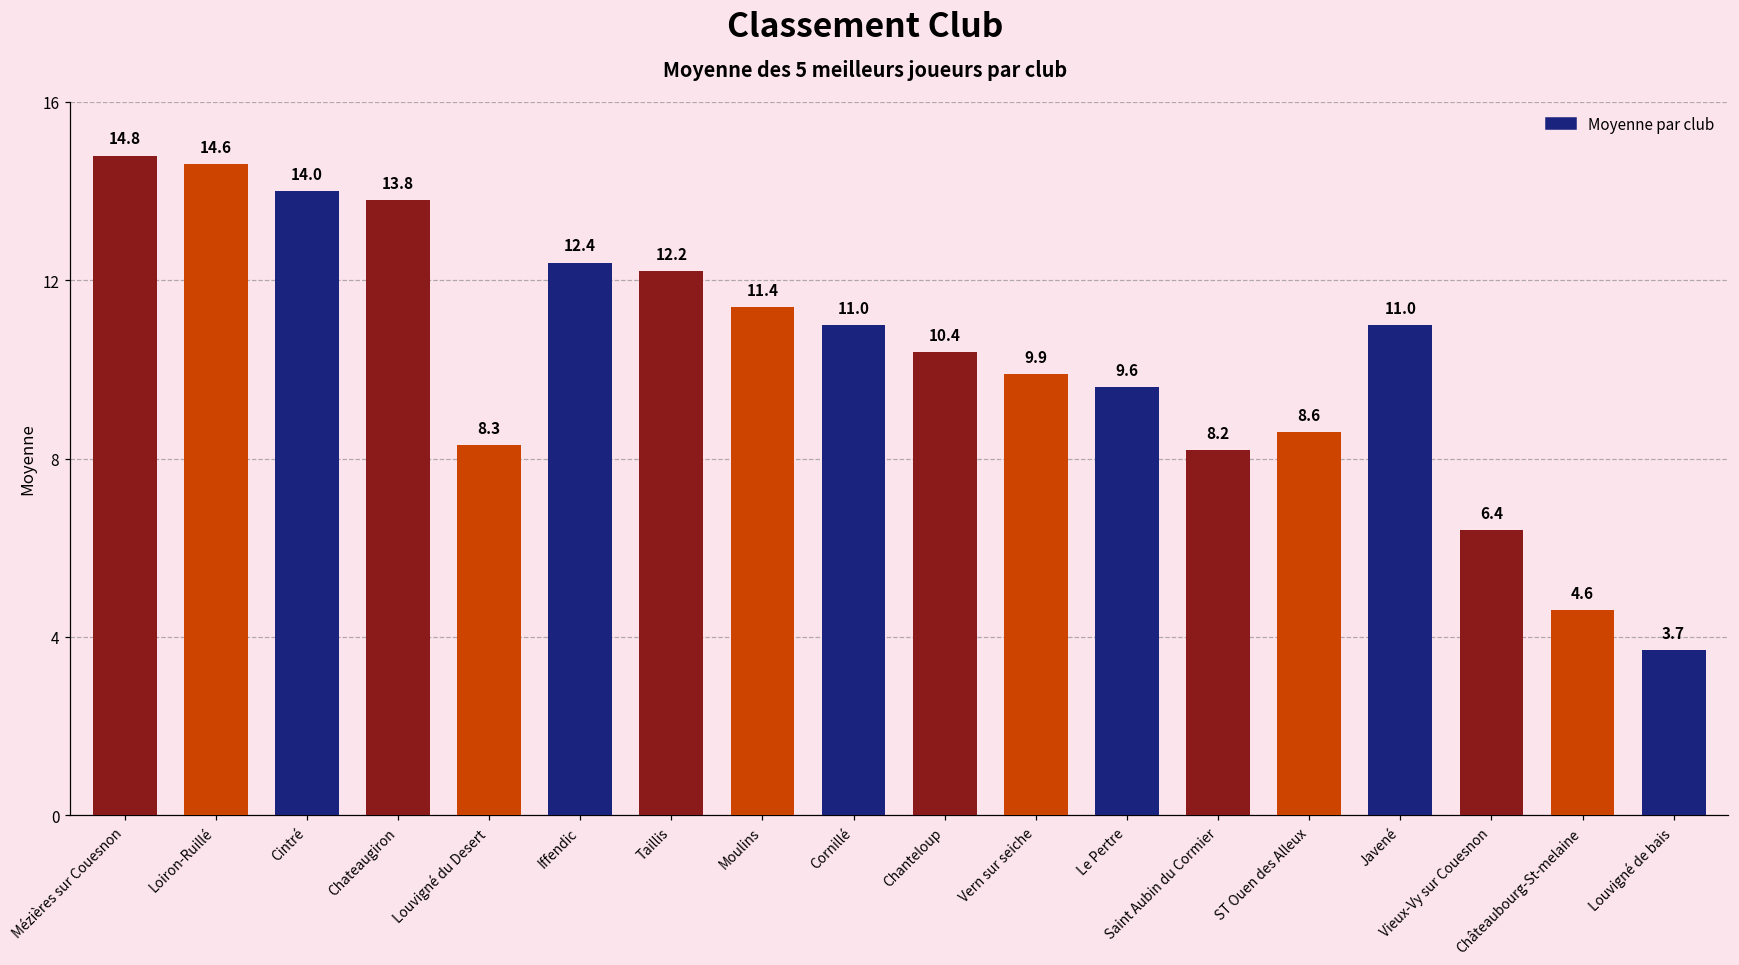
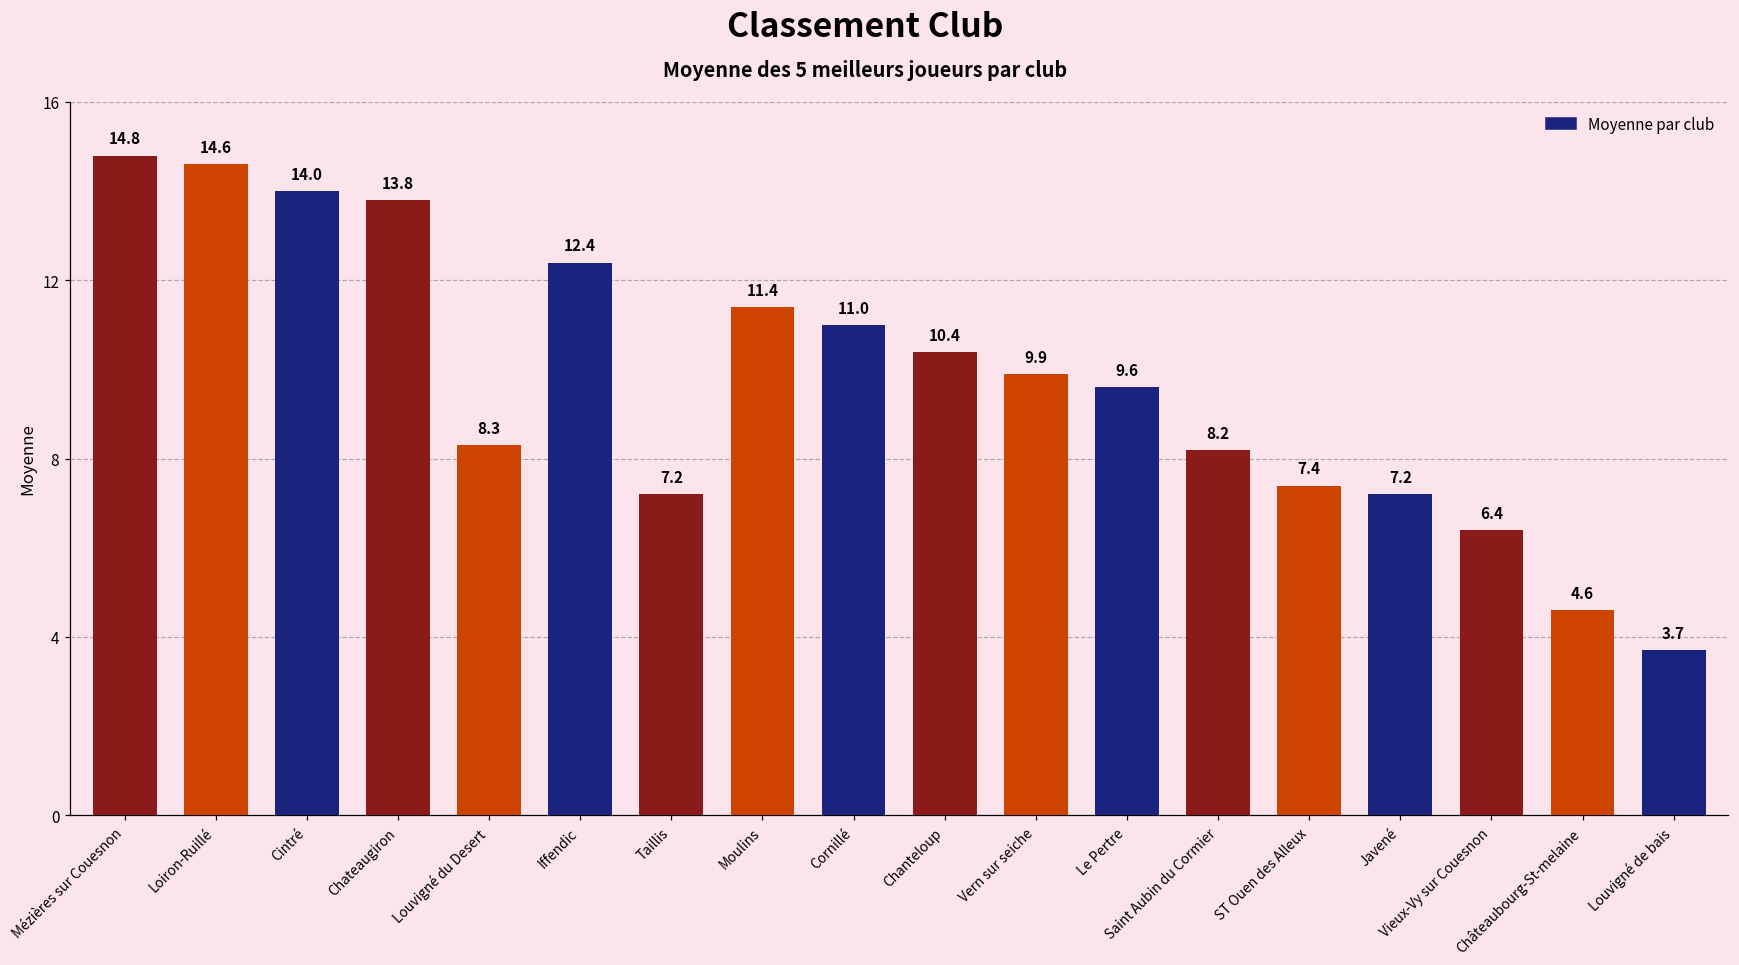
  {
    "Mézières sur Couesnon": 14.8,
    "Loiron-Ruillé": 14.6,
    "Cintré": 14.0,
    "Chateaugiron": 13.8,
    "Louvigné du Desert": 8.3,
    "Iffendic": 12.4,
-   "Taillis": 12.2,
+   "Taillis": 7.2,
    "Moulins": 11.4,
    "Cornillé": 11.0,
    "Chanteloup": 10.4,
    "Vern sur seiche": 9.9,
    "Le Pertre": 9.6,
    "Saint Aubin du Cormier": 8.2,
-   "ST Ouen des Alleux": 8.6,
-   "Javené": 11.0,
+   "ST Ouen des Alleux": 7.4,
+   "Javené": 7.2,
    "Vieux-Vy sur Couesnon": 6.4,
    "Châteaubourg-St-melaine": 4.6,
    "Louvigné de bais": 3.7
  }
